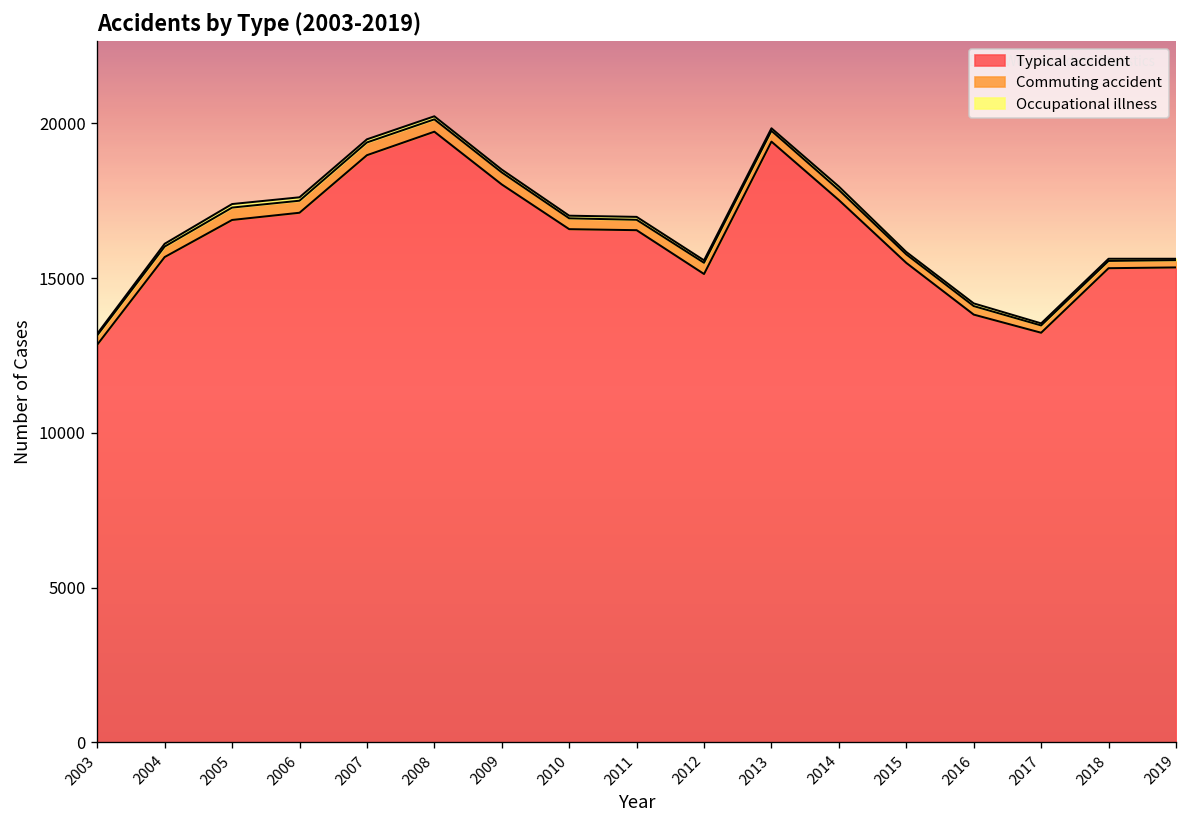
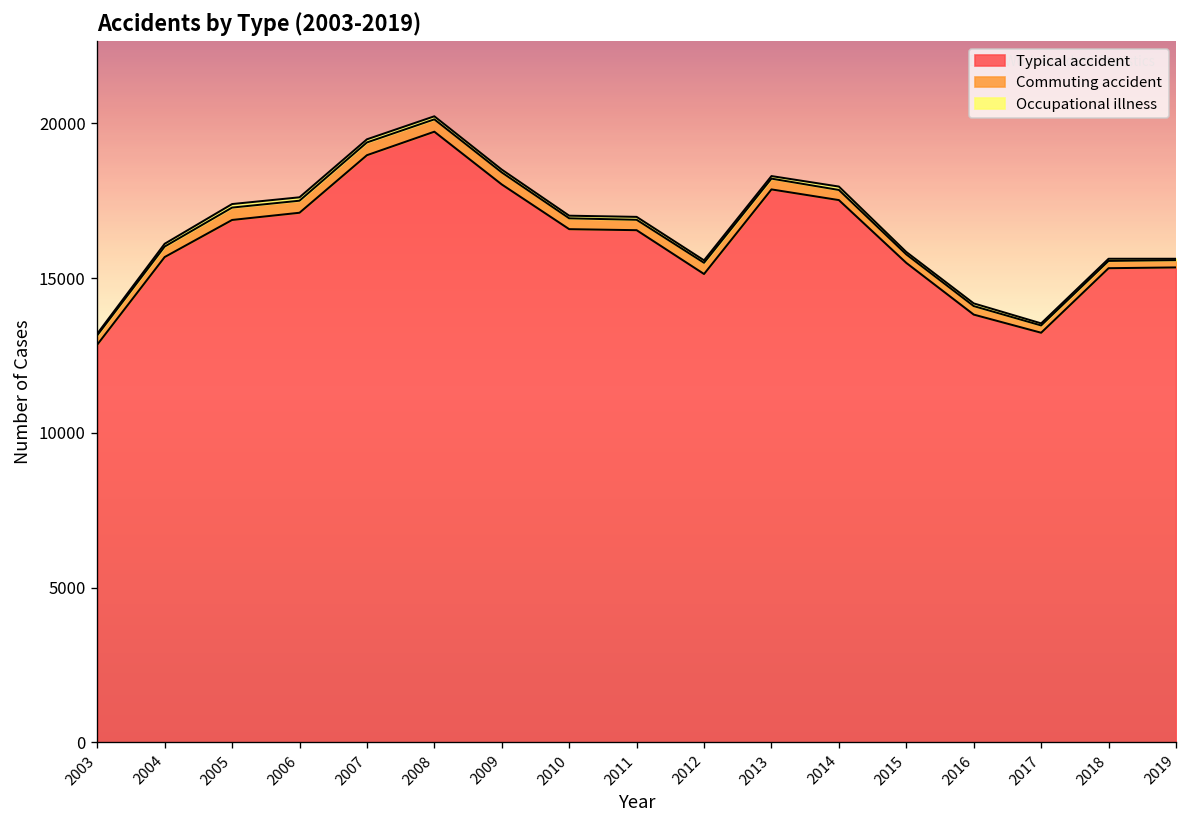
  {
    "Typical accident": {
      "2003": 12900,
      "2004": 15700,
      "2005": 16900,
      "2006": 17100,
      "2007": 19000,
      "2008": 19700,
      "2009": 18000,
      "2010": 16600,
      "2011": 16500,
      "2012": 15100,
-     "2013": 19400,
+     "2013": 17900,
      "2014": 17500,
      "2015": 15500,
      "2016": 13800,
      "2017": 13200,
      "2018": 15300,
      "2019": 15300
    },
    "Commuting accident": {
      "2005": 400,
      "2006": 400,
      "2007": 400,
      "2008": 400,
      "2014": 300
    },
    "Occupational illness": {
      "2005": 100,
      "2006": 100,
      "2007": 100,
      "2008": 100,
      "2014": 100
    }
  }
